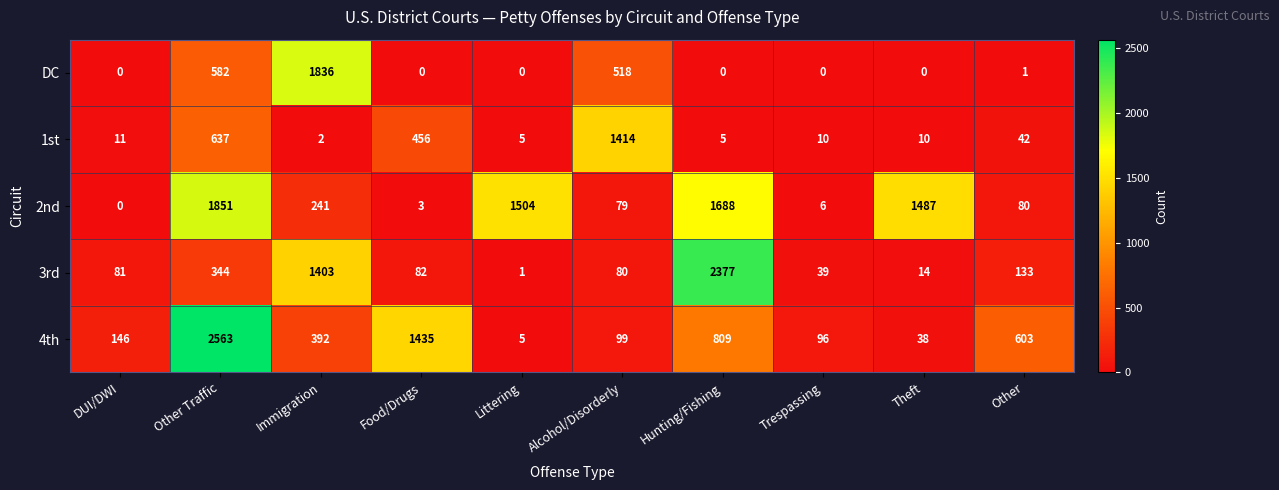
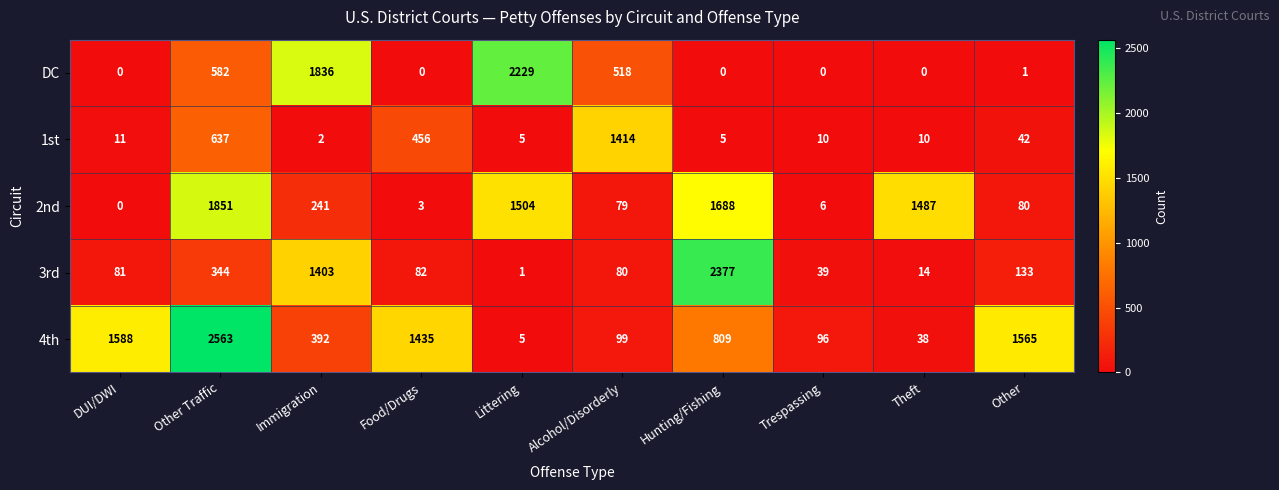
  {
    "DC": {
      "DUI/DWI": 0,
      "Other Traffic": 582,
      "Immigration": 1836,
      "Food/Drugs": 0,
-     "Littering": 0,
+     "Littering": 2229,
      "Alcohol/Disorderly": 518,
      "Hunting/Fishing": 0,
      "Trespassing": 0,
      "Theft": 0,
      "Other": 1
    },
    "1st": {
      "DUI/DWI": 11,
      "Other Traffic": 637,
      "Immigration": 2,
      "Food/Drugs": 456,
      "Littering": 5,
      "Alcohol/Disorderly": 1414,
      "Hunting/Fishing": 5,
      "Trespassing": 10,
      "Theft": 10,
      "Other": 42
    },
    "2nd": {
      "DUI/DWI": 0,
      "Other Traffic": 1851,
      "Immigration": 241,
      "Food/Drugs": 3,
      "Littering": 1504,
      "Alcohol/Disorderly": 79,
      "Hunting/Fishing": 1688,
      "Trespassing": 6,
      "Theft": 1487,
      "Other": 80
    },
    "3rd": {
      "DUI/DWI": 81,
      "Other Traffic": 344,
      "Immigration": 1403,
      "Food/Drugs": 82,
      "Littering": 1,
      "Alcohol/Disorderly": 80,
      "Hunting/Fishing": 2377,
      "Trespassing": 39,
      "Theft": 14,
      "Other": 133
    },
    "4th": {
-     "DUI/DWI": 146,
+     "DUI/DWI": 1588,
      "Other Traffic": 2563,
      "Immigration": 392,
      "Food/Drugs": 1435,
      "Littering": 5,
      "Alcohol/Disorderly": 99,
      "Hunting/Fishing": 809,
      "Trespassing": 96,
      "Theft": 38,
-     "Other": 603
+     "Other": 1565
    }
  }
